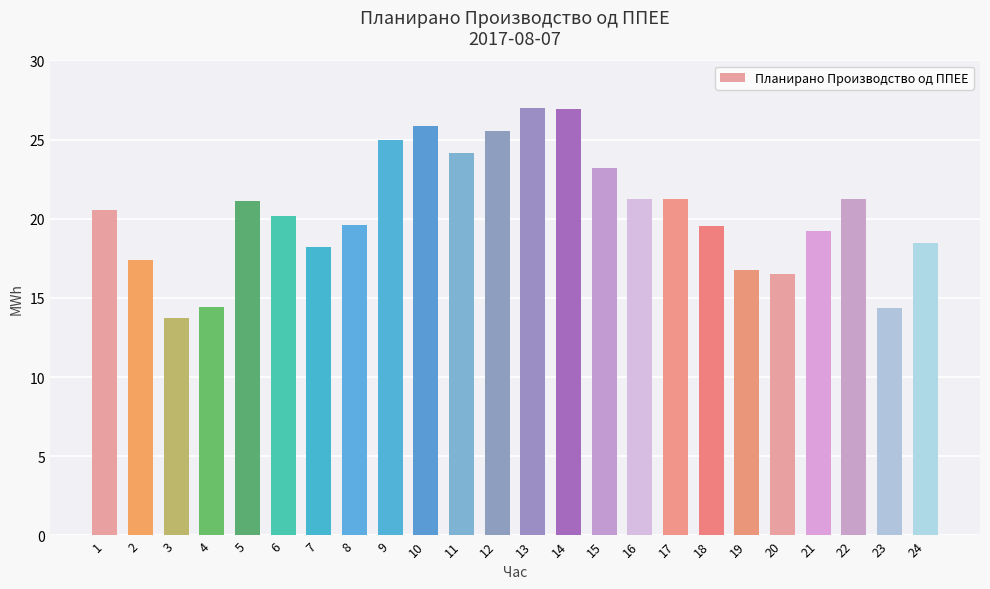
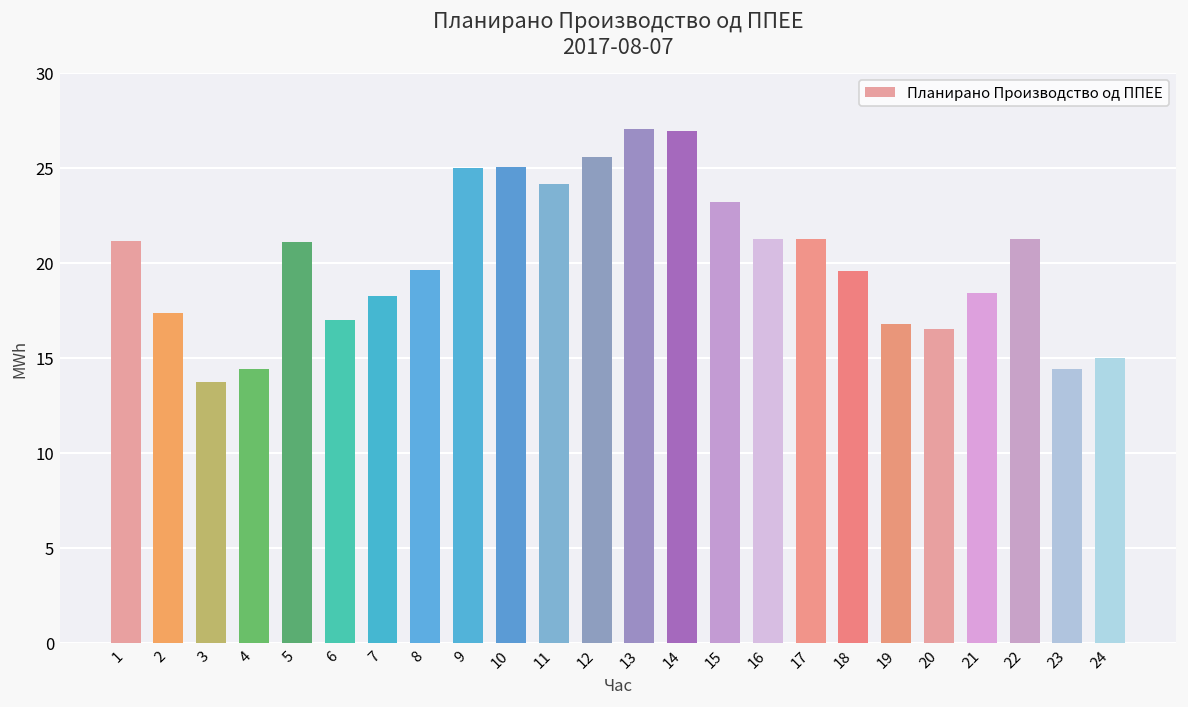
  {
-   "1": 20.5,
+   "1": 21.1,
    "2": 17.4,
    "3": 13.8,
    "4": 14.4,
    "5": 21.1,
-   "6": 20.1,
+   "6": 17.0,
    "7": 18.2,
    "8": 19.6,
    "9": 25.0,
-   "10": 25.9,
+   "10": 25.1,
    "11": 24.1,
    "12": 25.6,
    "13": 27.0,
    "14": 27.0,
    "15": 23.2,
    "16": 21.3,
    "17": 21.3,
    "18": 19.6,
    "19": 16.8,
    "20": 16.5,
-   "21": 19.2,
+   "21": 18.4,
    "22": 21.2,
    "23": 14.4,
-   "24": 18.5
+   "24": 15.0
  }
